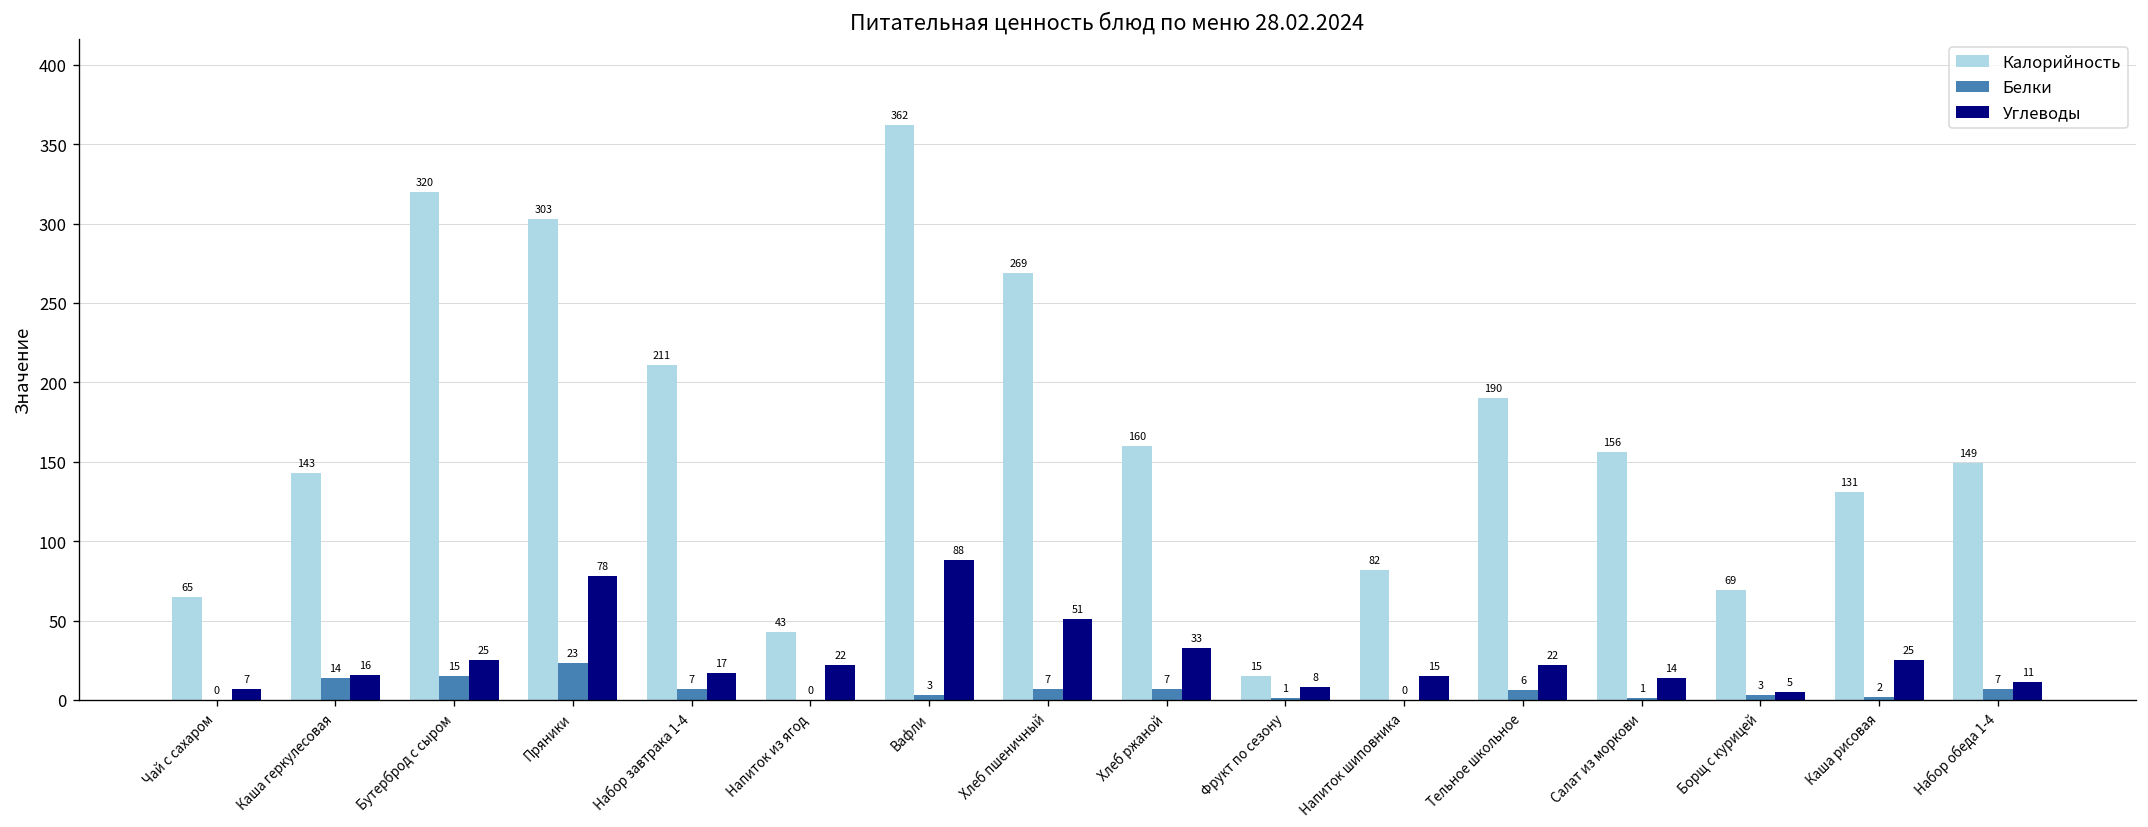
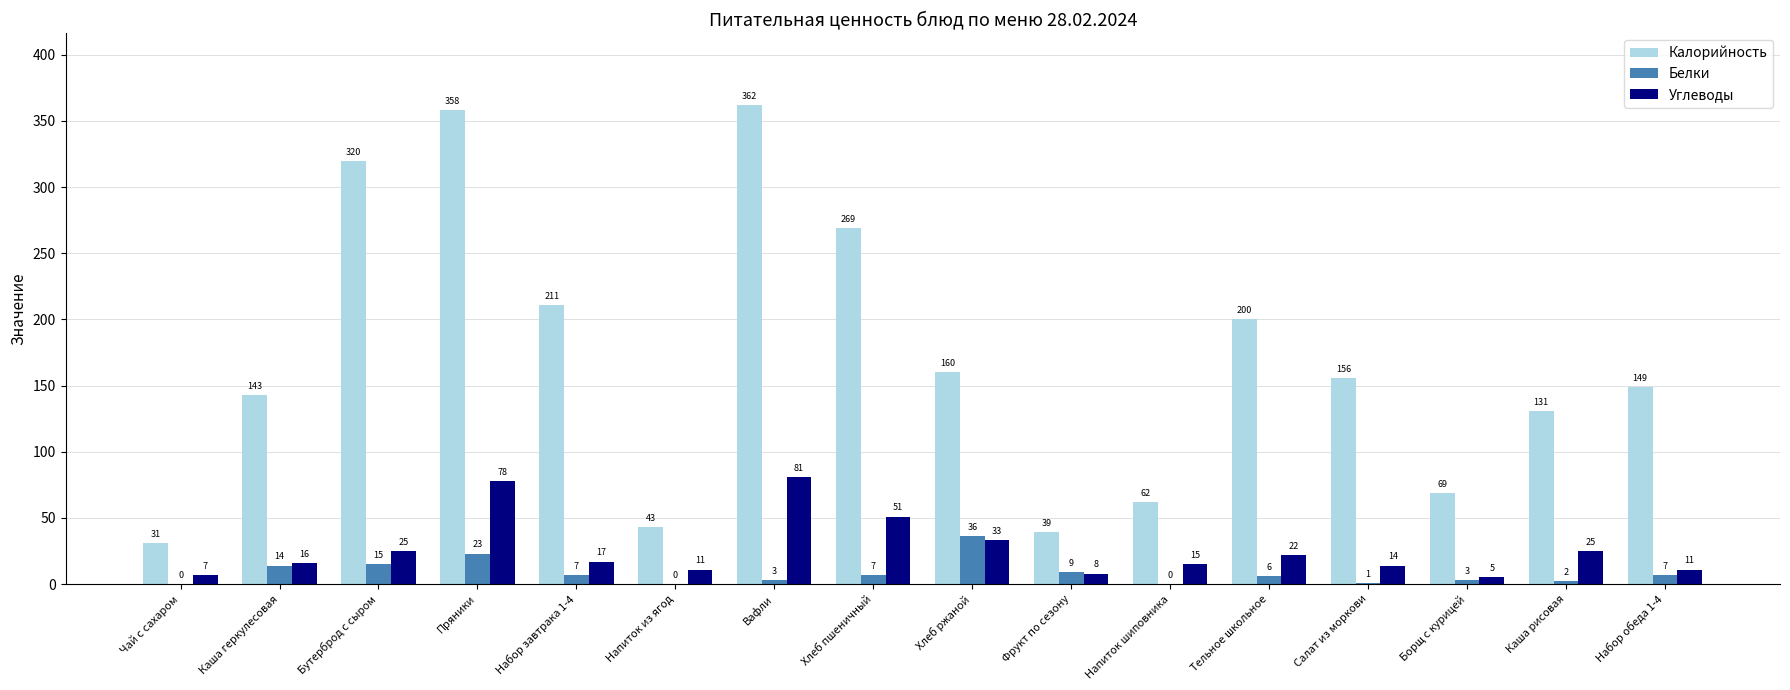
  {
    "Калорийность": {
-     "Чай с сахаром": 65,
+     "Чай с сахаром": 31,
      "Каша геркулесовая": 143,
      "Бутерброд с сыром": 320,
-     "Пряники": 303,
+     "Пряники": 358,
      "Набор завтрака 1-4": 211,
      "Напиток из ягод": 43,
      "Вафли": 362,
      "Хлеб пшеничный": 269,
      "Хлеб ржаной": 160,
-     "Фрукт по сезону": 15,
-     "Напиток шиповника": 82,
-     "Тельное школьное": 190,
+     "Фрукт по сезону": 39,
+     "Напиток шиповника": 62,
+     "Тельное школьное": 200,
      "Салат из моркови": 156,
      "Борщ с курицей": 69,
      "Каша рисовая": 131,
      "Набор обеда 1-4": 149
    },
    "Белки": {
      "Чай с сахаром": 0,
      "Каша геркулесовая": 14,
      "Бутерброд с сыром": 15,
      "Пряники": 23,
      "Набор завтрака 1-4": 7,
      "Напиток из ягод": 0,
      "Вафли": 3,
      "Хлеб пшеничный": 7,
-     "Хлеб ржаной": 7,
-     "Фрукт по сезону": 1,
+     "Хлеб ржаной": 36,
+     "Фрукт по сезону": 9,
      "Напиток шиповника": 0,
      "Тельное школьное": 6,
      "Салат из моркови": 1,
      "Борщ с курицей": 3,
      "Каша рисовая": 2,
      "Набор обеда 1-4": 7
    },
    "Углеводы": {
      "Чай с сахаром": 7,
      "Каша геркулесовая": 16,
      "Бутерброд с сыром": 25,
      "Пряники": 78,
      "Набор завтрака 1-4": 17,
-     "Напиток из ягод": 22,
-     "Вафли": 88,
+     "Напиток из ягод": 11,
+     "Вафли": 81,
      "Хлеб пшеничный": 51,
      "Хлеб ржаной": 33,
      "Фрукт по сезону": 8,
      "Напиток шиповника": 15,
      "Тельное школьное": 22,
      "Салат из моркови": 14,
      "Борщ с курицей": 5,
      "Каша рисовая": 25,
      "Набор обеда 1-4": 11
    }
  }
